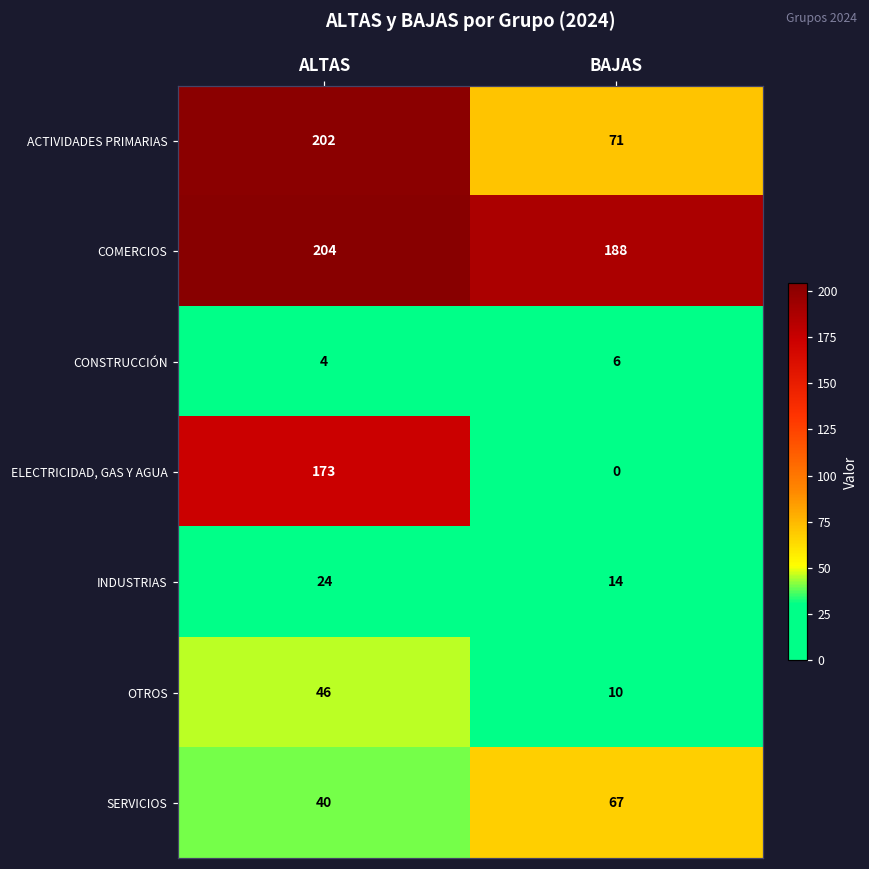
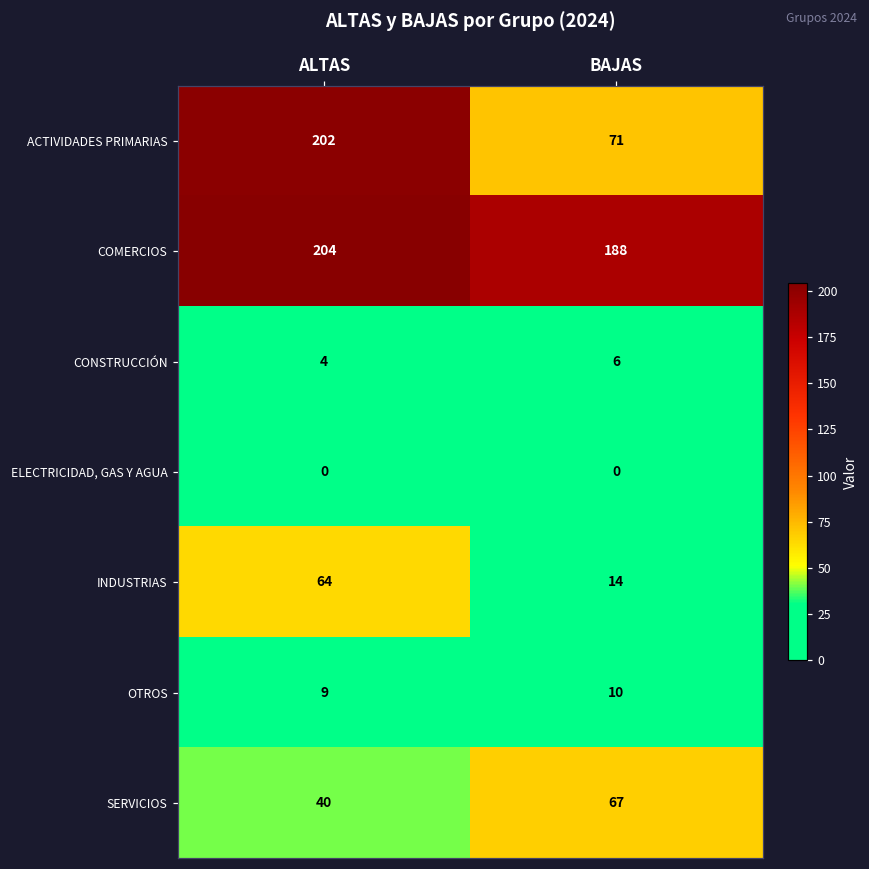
  {
    "ACTIVIDADES PRIMARIAS": {
      "ALTAS": 202,
      "BAJAS": 71
    },
    "COMERCIOS": {
      "ALTAS": 204,
      "BAJAS": 188
    },
    "CONSTRUCCIÓN": {
      "ALTAS": 4,
      "BAJAS": 6
    },
    "ELECTRICIDAD, GAS Y AGUA": {
-     "ALTAS": 173,
+     "ALTAS": 0,
      "BAJAS": 0
    },
    "INDUSTRIAS": {
-     "ALTAS": 24,
+     "ALTAS": 64,
      "BAJAS": 14
    },
    "OTROS": {
-     "ALTAS": 46,
+     "ALTAS": 9,
      "BAJAS": 10
    },
    "SERVICIOS": {
      "ALTAS": 40,
      "BAJAS": 67
    }
  }
